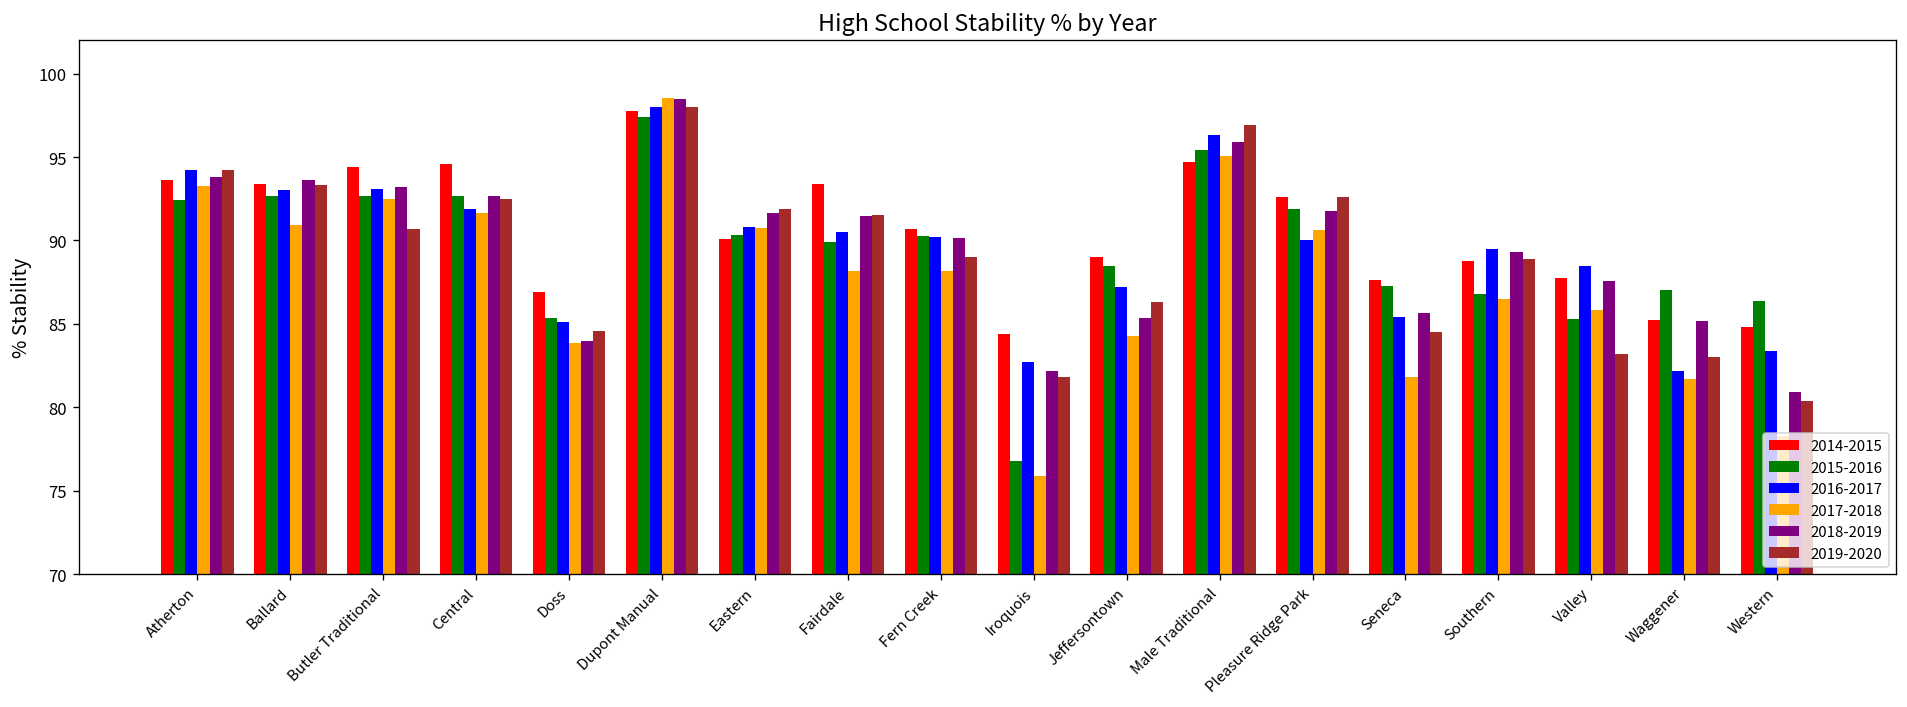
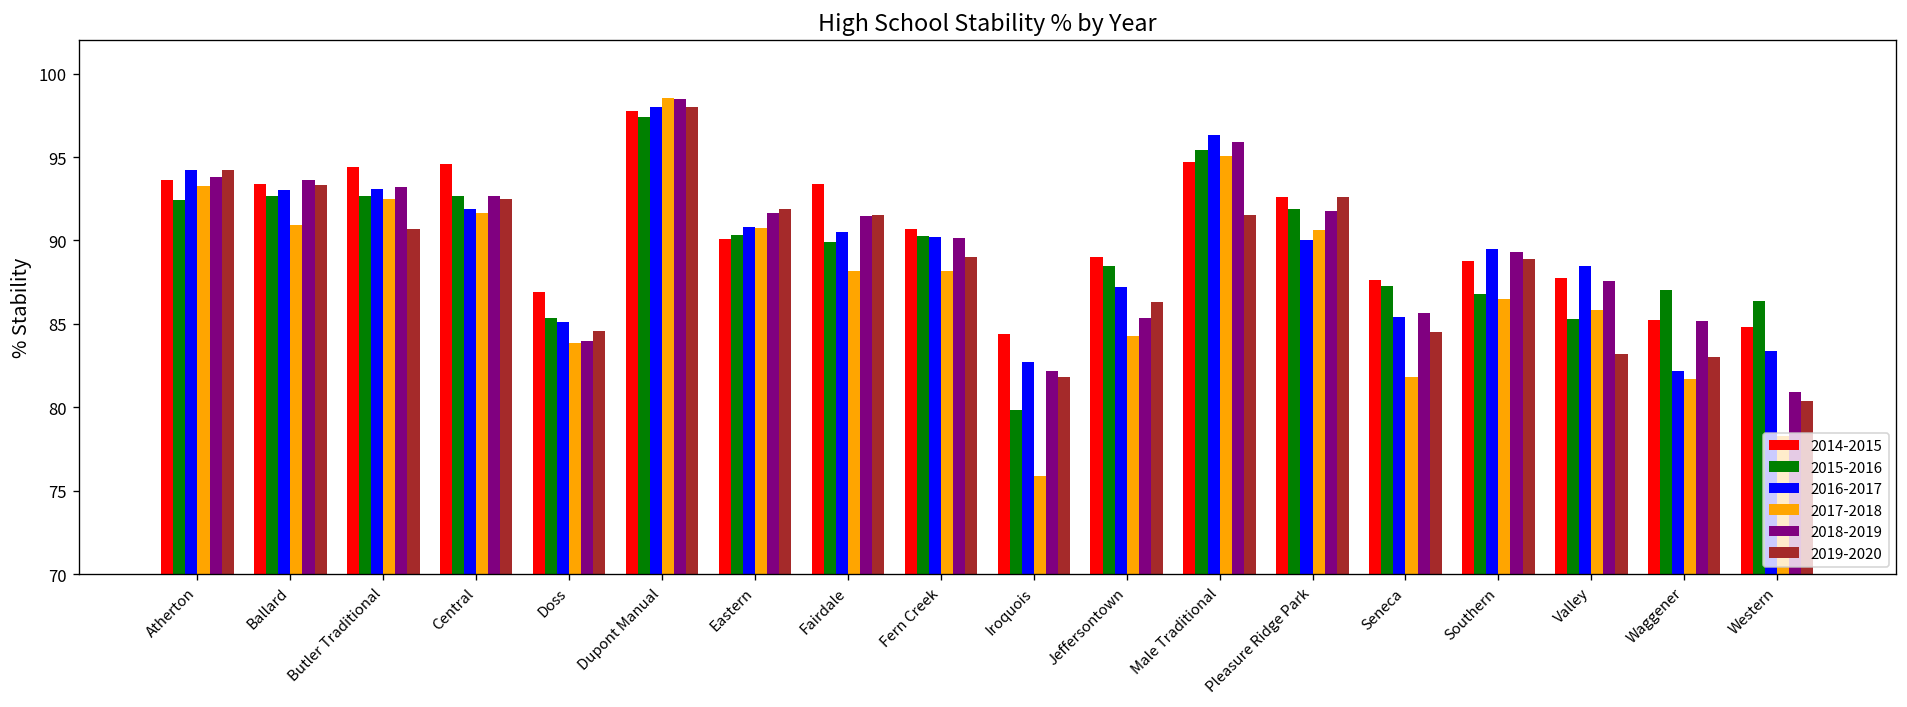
  {
    "2014-2015": {
      "Atherton": 93.6,
      "Ballard": 93.4,
      "Butler Traditional": 94.4,
      "Central": 94.6,
      "Doss": 86.9,
      "Dupont Manual": 97.7,
      "Eastern": 90.1,
      "Fairdale": 93.4,
      "Fern Creek": 90.7,
      "Iroquois": 84.4,
      "Jeffersontown": 89.0,
      "Male Traditional": 94.7,
      "Pleasure Ridge Park": 92.6,
      "Seneca": 87.6,
      "Southern": 88.8,
      "Valley": 87.8,
      "Waggener": 85.2,
      "Western": 84.8
    },
    "2015-2016": {
      "Atherton": 92.4,
      "Ballard": 92.7,
      "Butler Traditional": 92.7,
      "Central": 92.7,
      "Doss": 85.4,
      "Dupont Manual": 97.4,
      "Eastern": 90.3,
      "Fairdale": 89.9,
      "Fern Creek": 90.3,
-     "Iroquois": 76.8,
+     "Iroquois": 79.9,
      "Jeffersontown": 88.4,
      "Male Traditional": 95.4,
      "Pleasure Ridge Park": 91.9,
      "Seneca": 87.3,
      "Southern": 86.8,
      "Valley": 85.3,
      "Waggener": 87.1,
      "Western": 86.4
    },
    "2016-2017": {
      "Atherton": 94.2,
      "Ballard": 93.0,
      "Butler Traditional": 93.1,
      "Central": 91.9,
      "Doss": 85.1,
      "Dupont Manual": 98.0,
      "Eastern": 90.8,
      "Fairdale": 90.5,
      "Fern Creek": 90.2,
      "Iroquois": 82.7,
      "Jeffersontown": 87.2,
      "Male Traditional": 96.3,
      "Pleasure Ridge Park": 90.0,
      "Seneca": 85.4,
      "Southern": 89.5,
      "Valley": 88.5,
      "Waggener": 82.2,
      "Western": 83.4
    },
    "2017-2018": {
      "Atherton": 93.3,
      "Ballard": 91.0,
      "Butler Traditional": 92.5,
      "Central": 91.7,
      "Doss": 83.8,
      "Dupont Manual": 98.5,
      "Eastern": 90.7,
      "Fairdale": 88.2,
      "Fern Creek": 88.2,
      "Iroquois": 75.9,
      "Jeffersontown": 84.3,
      "Male Traditional": 95.1,
      "Pleasure Ridge Park": 90.7,
      "Seneca": 81.8,
      "Southern": 86.5,
      "Valley": 85.8,
      "Waggener": 81.7
    },
    "2018-2019": {
      "Atherton": 93.8,
      "Ballard": 93.6,
      "Butler Traditional": 93.2,
      "Central": 92.7,
      "Doss": 84.0,
      "Dupont Manual": 98.5,
      "Eastern": 91.6,
      "Fairdale": 91.5,
      "Fern Creek": 90.1,
      "Iroquois": 82.2,
      "Jeffersontown": 85.4,
      "Male Traditional": 95.9,
      "Pleasure Ridge Park": 91.8,
      "Seneca": 85.7,
      "Southern": 89.3,
      "Valley": 87.6,
      "Waggener": 85.2,
      "Western": 80.9
    },
    "2019-2020": {
      "Atherton": 94.2,
      "Ballard": 93.3,
      "Butler Traditional": 90.7,
      "Central": 92.5,
      "Doss": 84.6,
      "Dupont Manual": 98.0,
      "Eastern": 91.9,
      "Fairdale": 91.5,
      "Fern Creek": 89.0,
      "Iroquois": 81.8,
      "Jeffersontown": 86.3,
-     "Male Traditional": 96.9,
+     "Male Traditional": 91.5,
      "Pleasure Ridge Park": 92.6,
      "Seneca": 84.5,
      "Southern": 88.9,
      "Valley": 83.2,
      "Waggener": 83.0,
      "Western": 80.4
    }
  }
